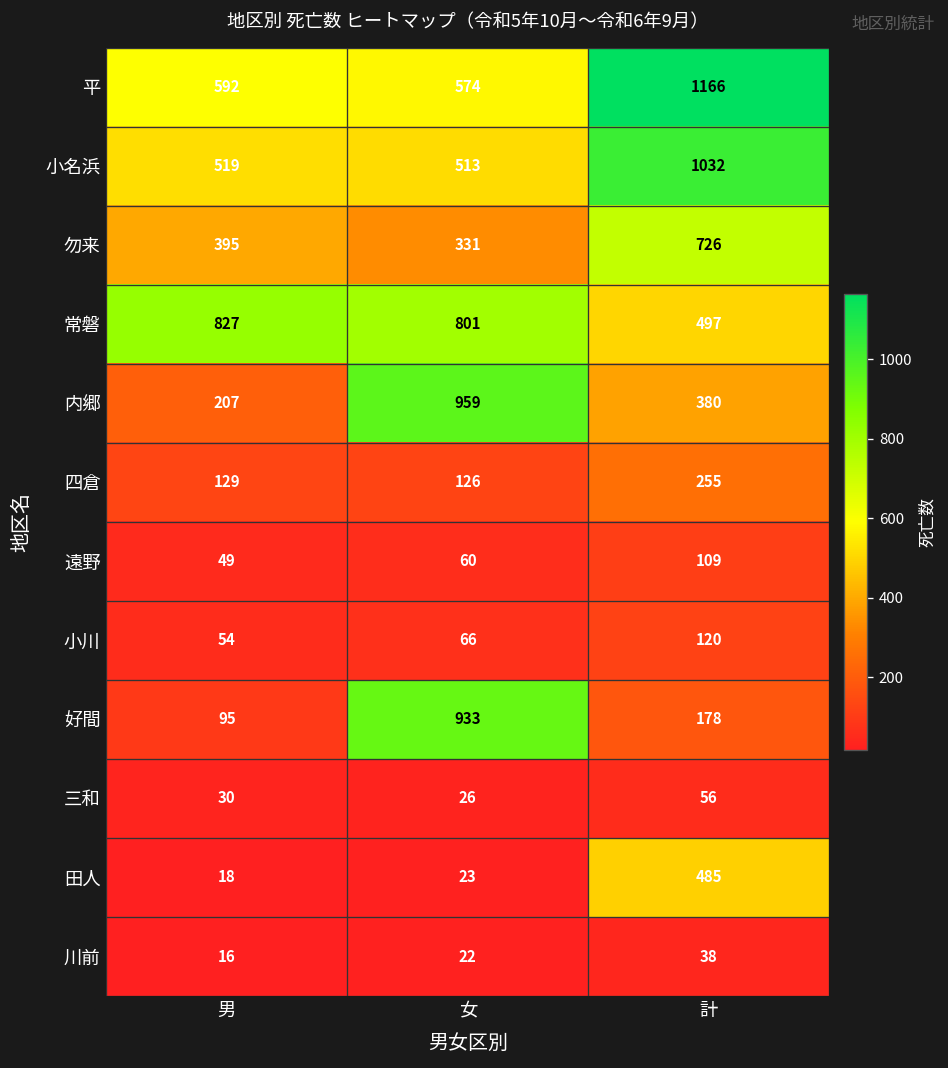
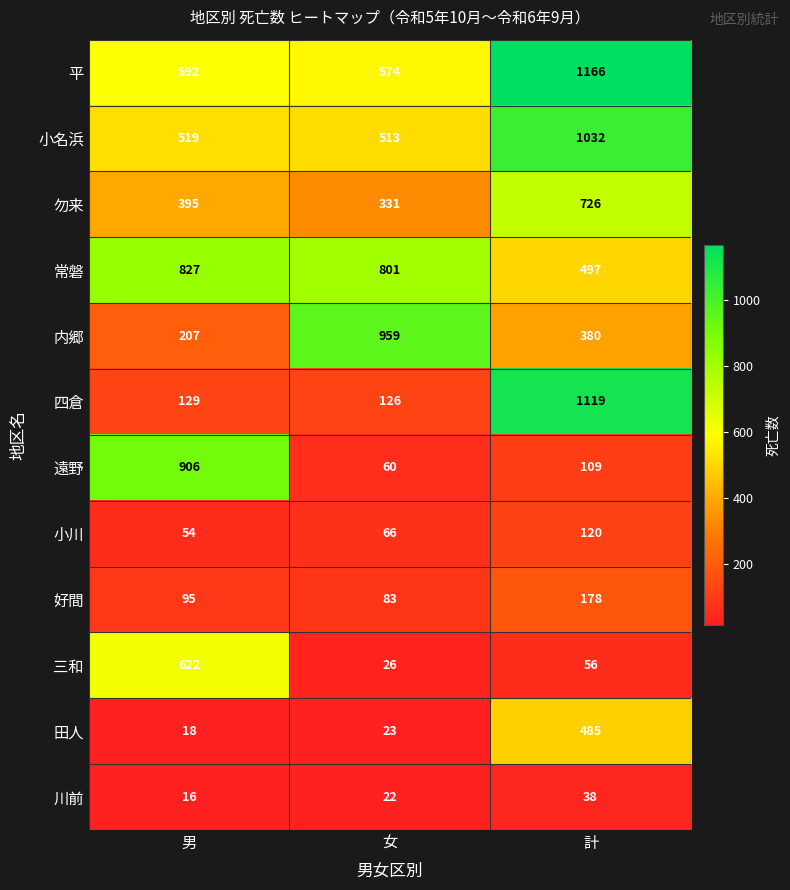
  {
    "平": {
      "男": 592,
      "女": 574,
      "計": 1166
    },
    "小名浜": {
      "男": 519,
      "女": 513,
      "計": 1032
    },
    "勿来": {
      "男": 395,
      "女": 331,
      "計": 726
    },
    "常磐": {
      "男": 827,
      "女": 801,
      "計": 497
    },
    "内郷": {
      "男": 207,
      "女": 959,
      "計": 380
    },
    "四倉": {
      "男": 129,
      "女": 126,
-     "計": 255
+     "計": 1119
    },
    "遠野": {
-     "男": 49,
+     "男": 906,
      "女": 60,
      "計": 109
    },
    "小川": {
      "男": 54,
      "女": 66,
      "計": 120
    },
    "好間": {
      "男": 95,
-     "女": 933,
+     "女": 83,
      "計": 178
    },
    "三和": {
-     "男": 30,
+     "男": 622,
      "女": 26,
      "計": 56
    },
    "田人": {
      "男": 18,
      "女": 23,
      "計": 485
    },
    "川前": {
      "男": 16,
      "女": 22,
      "計": 38
    }
  }
